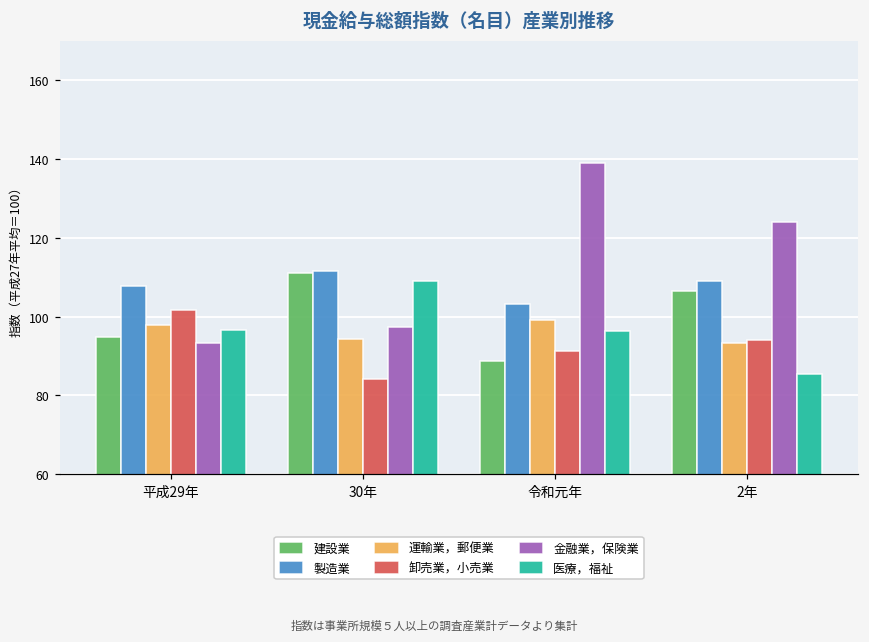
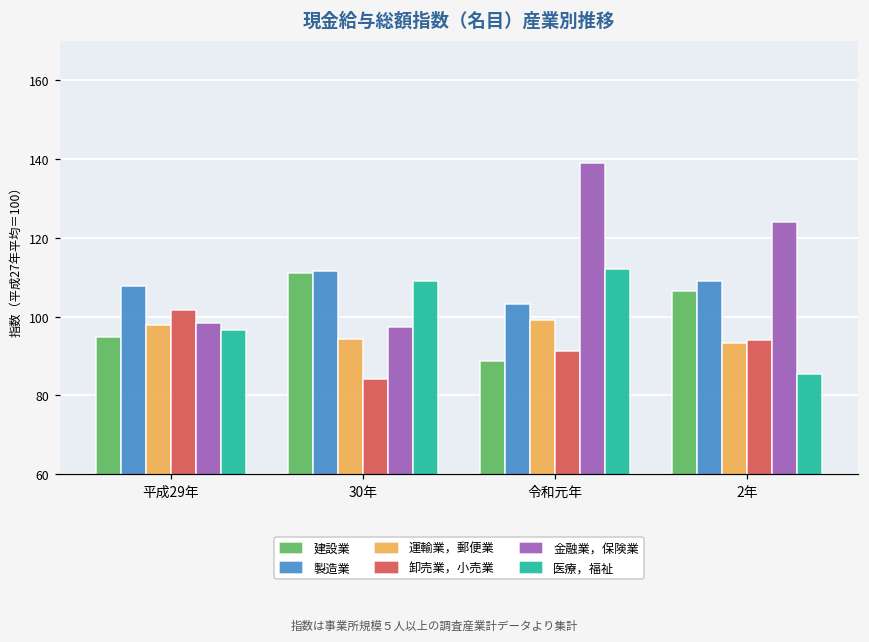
  {
    "建設業": {
      "平成29年": 95,
      "30年": 111,
      "令和元年": 89,
      "2年": 107
    },
    "製造業": {
      "平成29年": 108,
      "30年": 112,
      "令和元年": 103,
      "2年": 109
    },
    "運輸業，郵便業": {
      "平成29年": 98,
      "30年": 94,
      "令和元年": 99,
      "2年": 93
    },
    "卸売業，小売業": {
      "平成29年": 102,
      "30年": 84,
      "令和元年": 91,
      "2年": 94
    },
    "金融業，保険業": {
-     "平成29年": 93,
+     "平成29年": 98,
      "30年": 97,
      "令和元年": 139,
      "2年": 124
    },
    "医療，福祉": {
      "平成29年": 97,
      "30年": 109,
-     "令和元年": 96,
+     "令和元年": 112,
      "2年": 86
    }
  }
